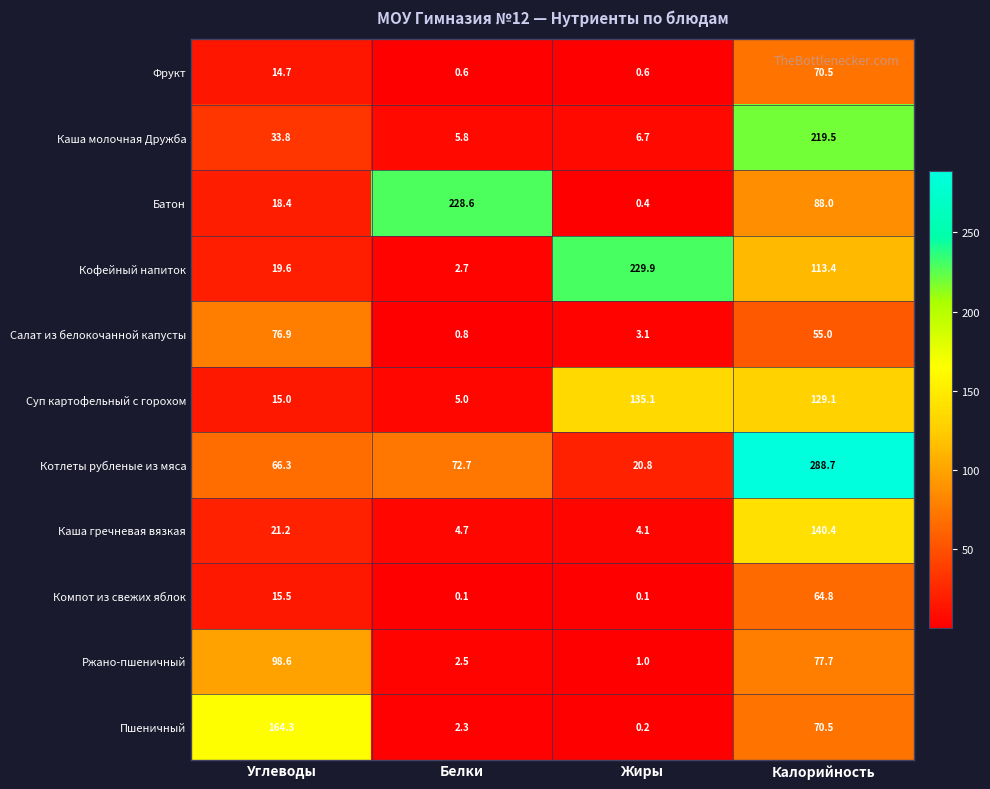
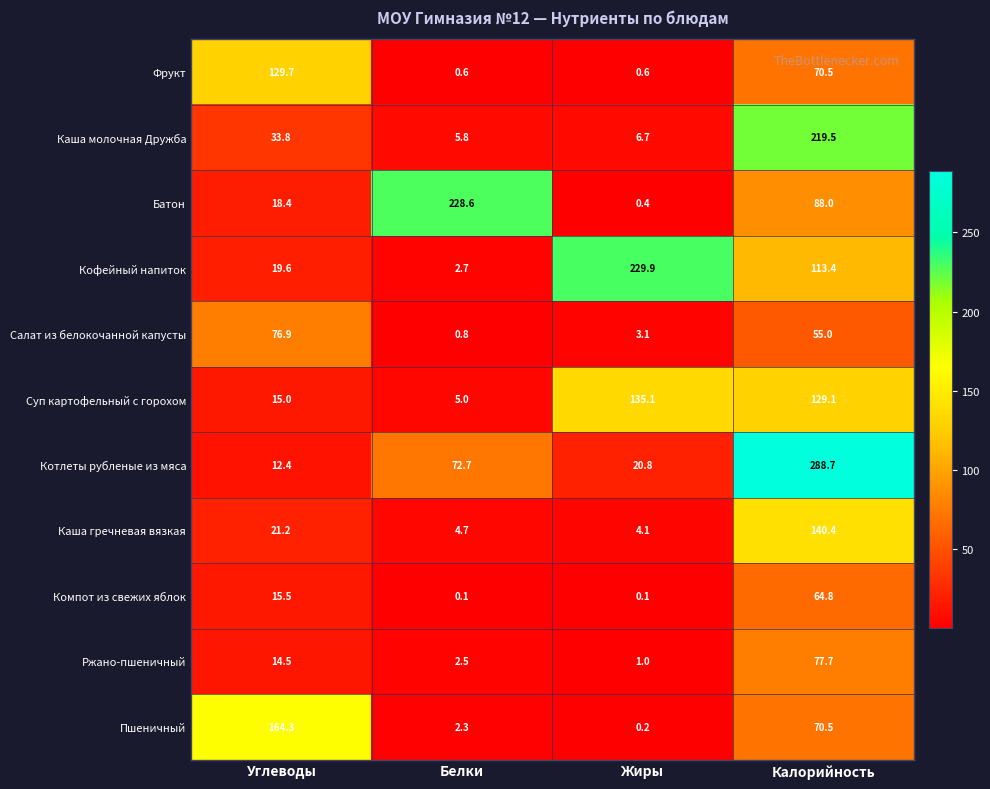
  {
    "Фрукт": {
-     "Углеводы": 14.7,
+     "Углеводы": 129.7,
      "Белки": 0.6,
      "Жиры": 0.6
    },
    "Каша молочная Дружба": {
      "Углеводы": 33.8,
      "Белки": 5.8,
      "Жиры": 6.7,
      "Калорийность": 219.5
    },
    "Батон": {
      "Углеводы": 18.4,
      "Белки": 228.6,
      "Жиры": 0.4,
      "Калорийность": 88.0
    },
    "Кофейный напиток": {
      "Углеводы": 19.6,
      "Белки": 2.7,
      "Жиры": 229.9,
      "Калорийность": 113.4
    },
    "Салат из белокочанной капусты": {
      "Углеводы": 76.9,
      "Белки": 0.8,
      "Жиры": 3.1,
      "Калорийность": 55.0
    },
    "Суп картофельный с горохом": {
      "Углеводы": 15.0,
      "Белки": 5.0,
      "Жиры": 135.1,
      "Калорийность": 129.1
    },
    "Котлеты рубленые из мяса": {
-     "Углеводы": 66.3,
+     "Углеводы": 12.4,
      "Белки": 72.7,
      "Жиры": 20.8,
      "Калорийность": 288.7
    },
    "Каша гречневая вязкая": {
      "Углеводы": 21.2,
      "Белки": 4.7,
      "Жиры": 4.1,
      "Калорийность": 140.4
    },
    "Компот из свежих яблок": {
      "Углеводы": 15.5,
      "Белки": 0.1,
      "Жиры": 0.1,
      "Калорийность": 64.8
    },
    "Ржано-пшеничный": {
-     "Углеводы": 98.6,
+     "Углеводы": 14.5,
      "Белки": 2.5,
      "Жиры": 1.0,
      "Калорийность": 77.7
    },
    "Пшеничный": {
      "Углеводы": 164.3,
      "Белки": 2.3,
      "Жиры": 0.2,
      "Калорийность": 70.5
    }
  }
